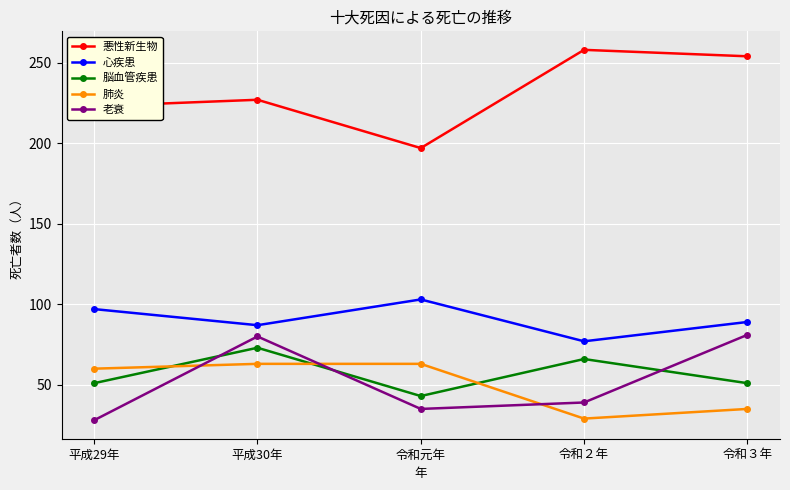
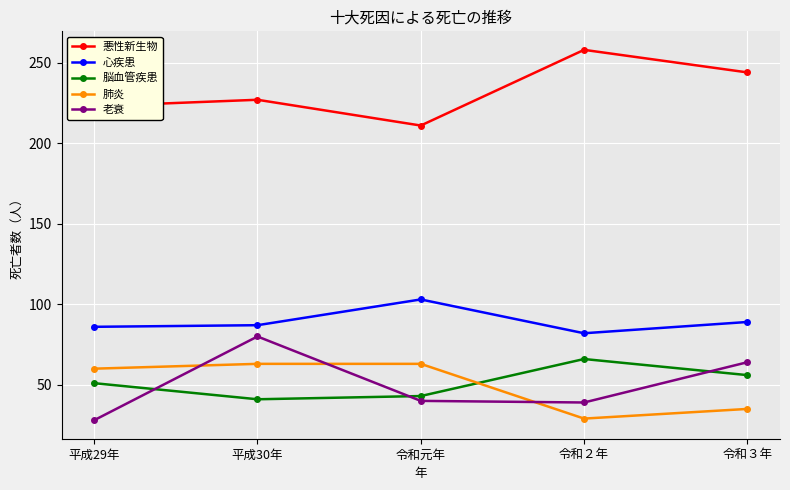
  {
    "悪性新生物": {
      "平成30年": 227,
-     "令和元年": 197,
+     "令和元年": 211,
      "令和２年": 258,
-     "令和３年": 254
+     "令和３年": 244
    },
    "心疾患": {
-     "平成29年": 97,
+     "平成29年": 86,
      "平成30年": 87,
      "令和元年": 103,
-     "令和２年": 77,
+     "令和２年": 82,
      "令和３年": 89
    },
    "脳血管疾患": {
      "平成29年": 51,
-     "平成30年": 73,
+     "平成30年": 41,
      "令和元年": 43,
      "令和２年": 66,
-     "令和３年": 51
+     "令和３年": 56
    },
    "肺炎": {
      "平成29年": 60,
      "平成30年": 63,
      "令和元年": 63,
      "令和２年": 29,
      "令和３年": 35
    },
    "老衰": {
      "平成29年": 28,
      "平成30年": 80,
-     "令和元年": 35,
+     "令和元年": 40,
      "令和２年": 39,
-     "令和３年": 81
+     "令和３年": 64
    }
  }
